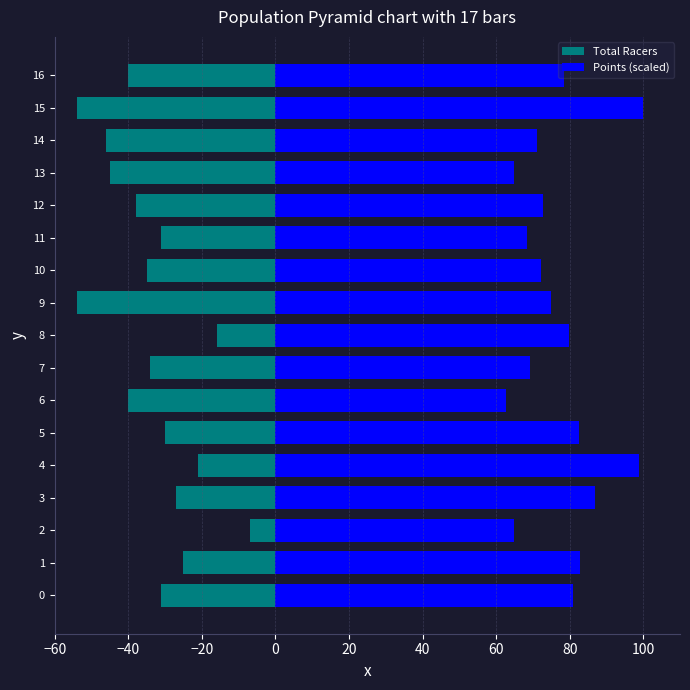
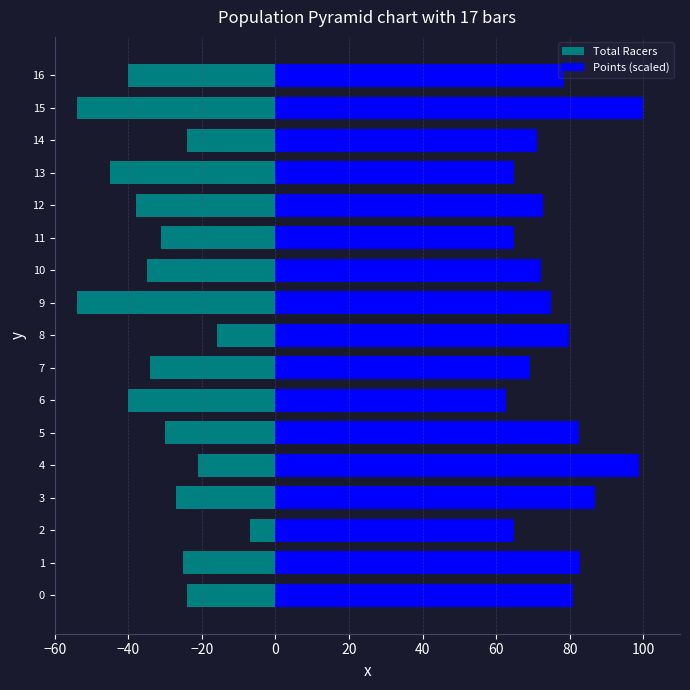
  {
    "Total Racers": {
      "16": -40,
      "15": -54,
-     "14": -46,
+     "14": -24,
      "13": -45,
      "12": -38,
      "11": -31,
      "10": -35,
      "9": -54,
      "8": -16,
      "7": -34,
      "6": -40,
      "5": -30,
      "4": -21,
      "3": -27,
      "2": -7,
      "1": -25,
-     "0": -31
+     "0": -24
    },
    "Points (scaled)": {
      "15": 100,
      "14": 71,
      "13": 65,
      "12": 73,
-     "11": 68,
+     "11": 65,
      "10": 72,
      "9": 75,
      "8": 80,
      "7": 69,
      "6": 63,
      "5": 83,
      "4": 99,
      "3": 87,
      "2": 65,
      "1": 83,
      "0": 81
    }
  }
